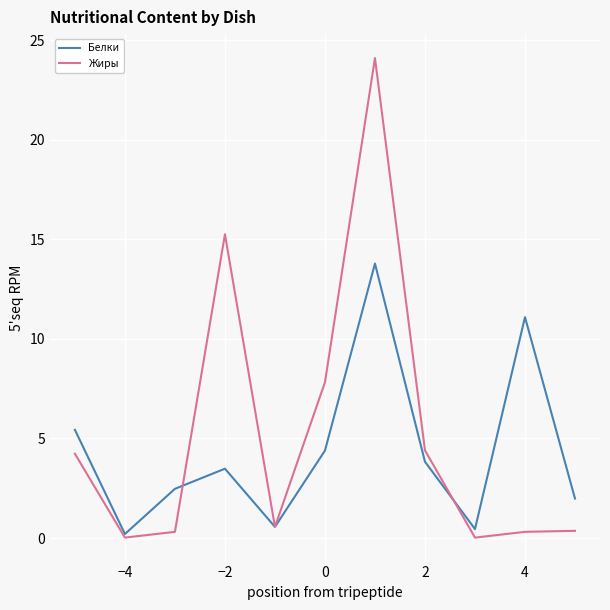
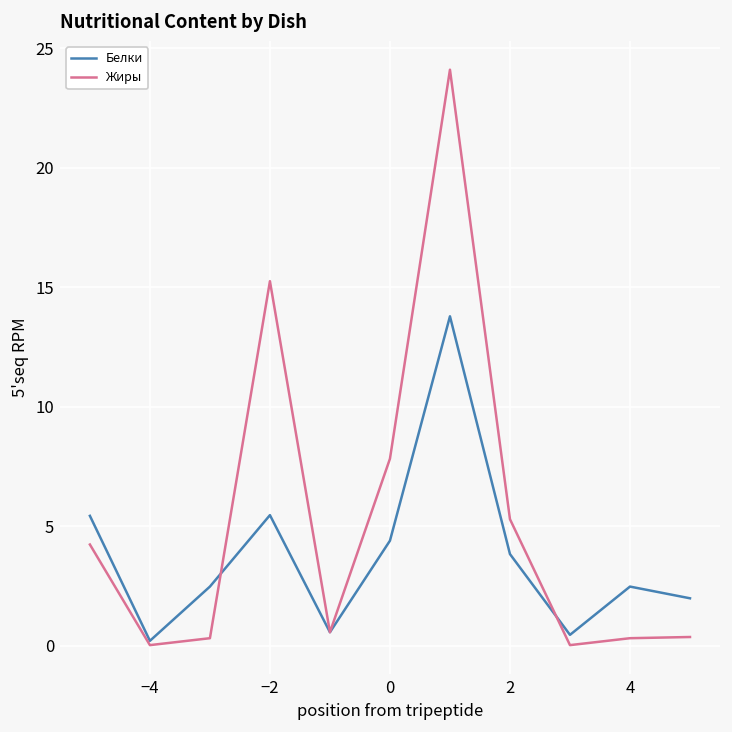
  {
    "Белки": {
      "−4": 0.2,
-     "−2": 3.5,
+     "−2": 5.5,
      "0": 4.4,
      "2": 3.8,
-     "4": 11.1
+     "4": 2.5
    },
    "Жиры": {
      "−4": 0.0,
      "−2": 15.3,
      "0": 7.8,
-     "2": 4.4,
+     "2": 5.3,
      "4": 0.3
    }
  }
